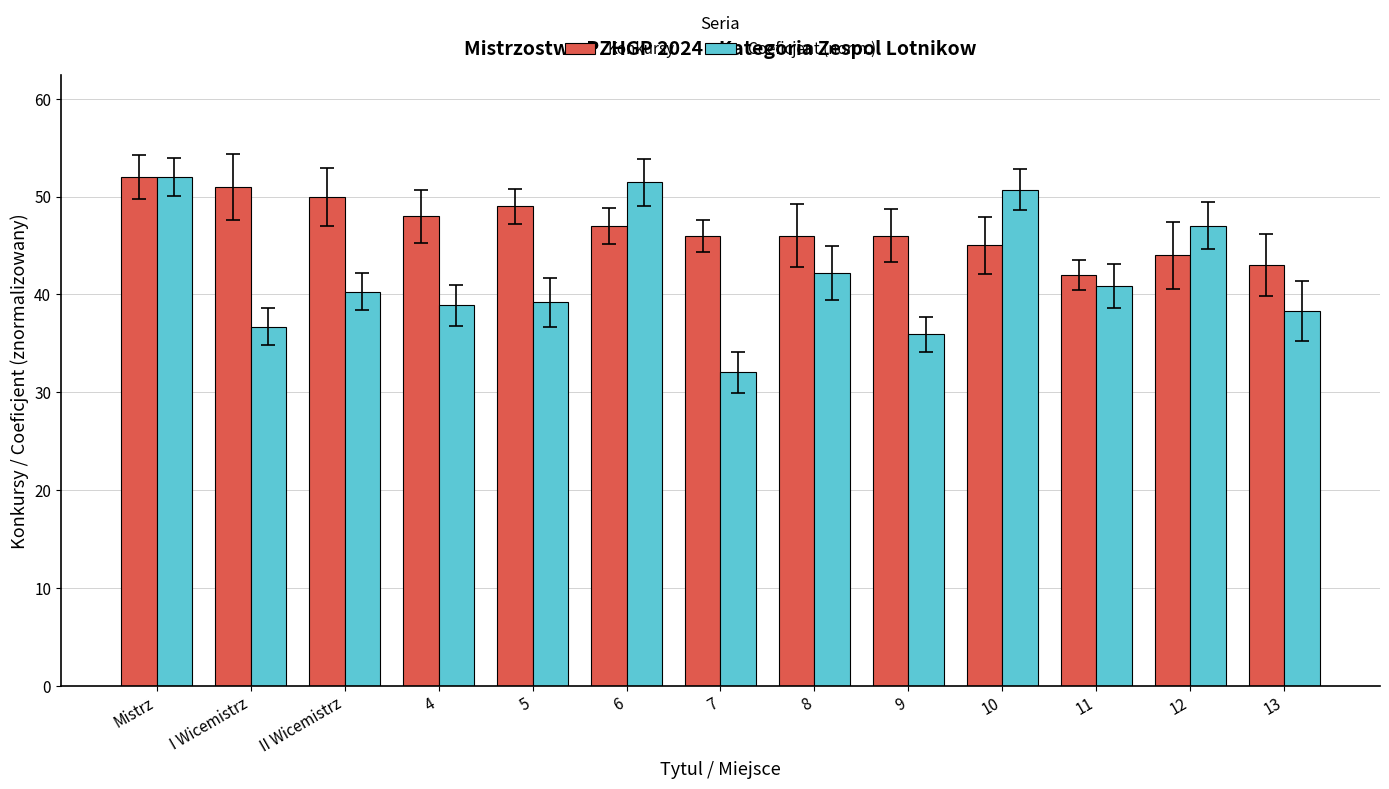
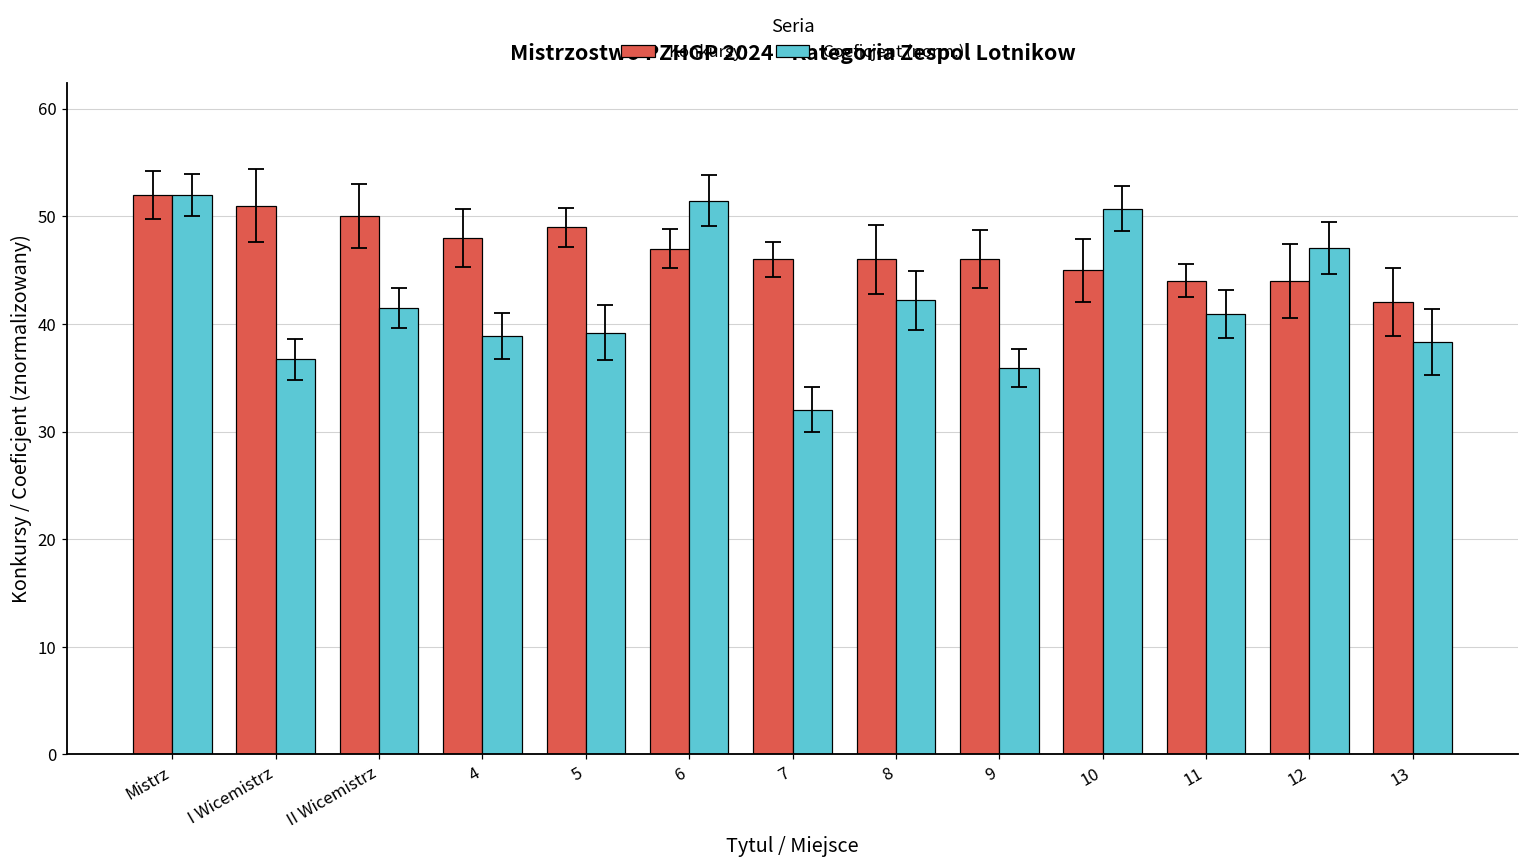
  {
    "Konkursy": {
      "Mistrz": 52,
      "I Wicemistrz": 51,
      "II Wicemistrz": 50,
      "4": 48,
      "5": 49,
      "6": 47,
      "7": 46,
      "8": 46,
      "9": 46,
      "10": 45,
-     "11": 42,
+     "11": 44,
      "12": 44,
-     "13": 43
+     "13": 42
    },
    "Coeficjent (norm.)": {
      "Mistrz": 52,
      "I Wicemistrz": 37,
-     "II Wicemistrz": 40,
+     "II Wicemistrz": 42,
      "4": 39,
      "5": 39,
      "6": 51,
      "7": 32,
      "8": 42,
      "9": 36,
      "10": 51,
      "11": 41,
      "12": 47,
      "13": 38
    }
  }
